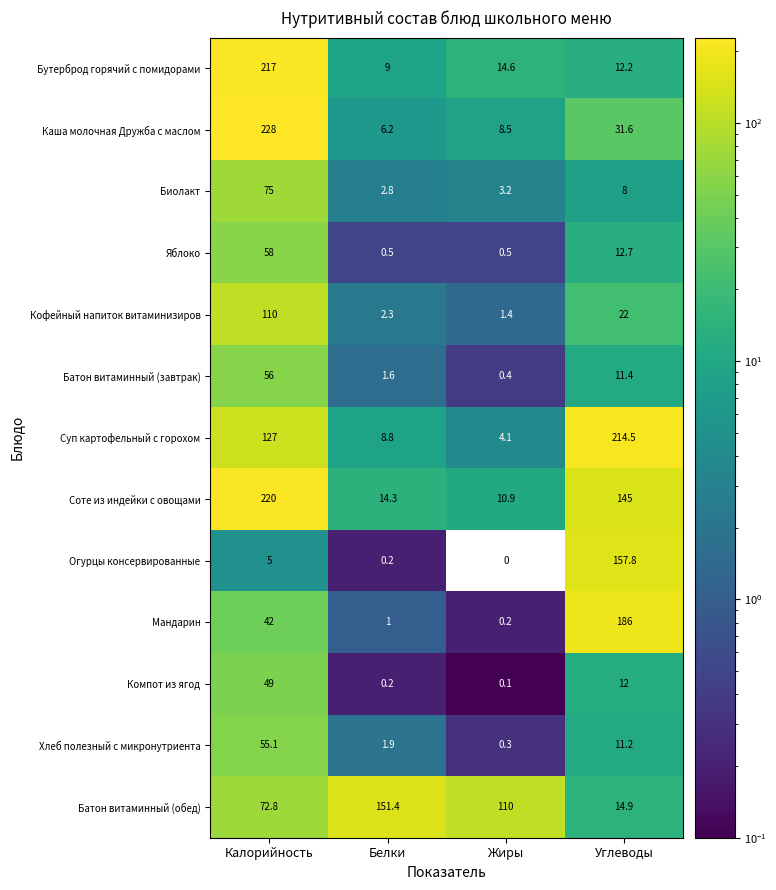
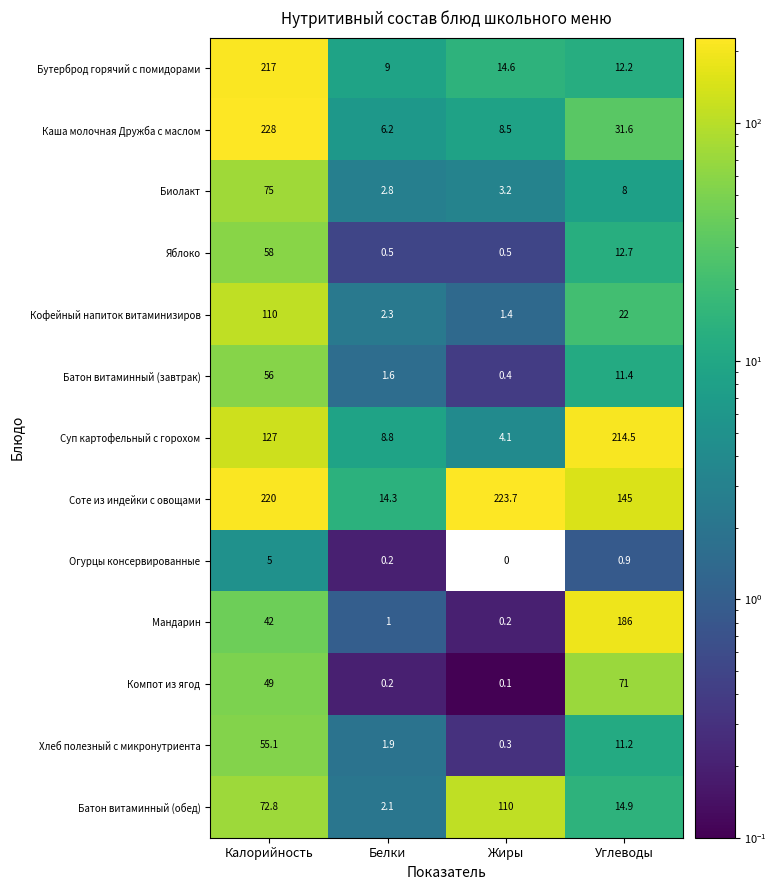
  {
    "Бутерброд горячий с помидорами": {
      "Калорийность": 217,
      "Белки": 9,
      "Жиры": 14.6,
      "Углеводы": 12.2
    },
    "Каша молочная Дружба с маслом": {
      "Калорийность": 228,
      "Белки": 6.2,
      "Жиры": 8.5,
      "Углеводы": 31.6
    },
    "Биолакт": {
      "Калорийность": 75,
      "Белки": 2.8,
      "Жиры": 3.2,
      "Углеводы": 8
    },
    "Яблоко": {
      "Калорийность": 58,
      "Белки": 0.5,
      "Жиры": 0.5,
      "Углеводы": 12.7
    },
    "Кофейный напиток витаминизиров": {
      "Калорийность": 110,
      "Белки": 2.3,
      "Жиры": 1.4,
      "Углеводы": 22
    },
    "Батон витаминный (завтрак)": {
      "Калорийность": 56,
      "Белки": 1.6,
      "Жиры": 0.4,
      "Углеводы": 11.4
    },
    "Суп картофельный с горохом": {
      "Калорийность": 127,
      "Белки": 8.8,
      "Жиры": 4.1,
      "Углеводы": 214.5
    },
    "Соте из индейки с овощами": {
      "Калорийность": 220,
      "Белки": 14.3,
-     "Жиры": 10.9,
+     "Жиры": 223.7,
      "Углеводы": 145
    },
    "Огурцы консервированные": {
      "Калорийность": 5,
      "Белки": 0.2,
      "Жиры": 0,
-     "Углеводы": 157.8
+     "Углеводы": 0.9
    },
    "Мандарин": {
      "Калорийность": 42,
      "Белки": 1,
      "Жиры": 0.2,
      "Углеводы": 186
    },
    "Компот из ягод": {
      "Калорийность": 49,
      "Белки": 0.2,
      "Жиры": 0.1,
-     "Углеводы": 12
+     "Углеводы": 71
    },
    "Хлеб полезный с микронутриента": {
      "Калорийность": 55.1,
      "Белки": 1.9,
      "Жиры": 0.3,
      "Углеводы": 11.2
    },
    "Батон витаминный (обед)": {
      "Калорийность": 72.8,
-     "Белки": 151.4,
+     "Белки": 2.1,
      "Жиры": 110,
      "Углеводы": 14.9
    }
  }
